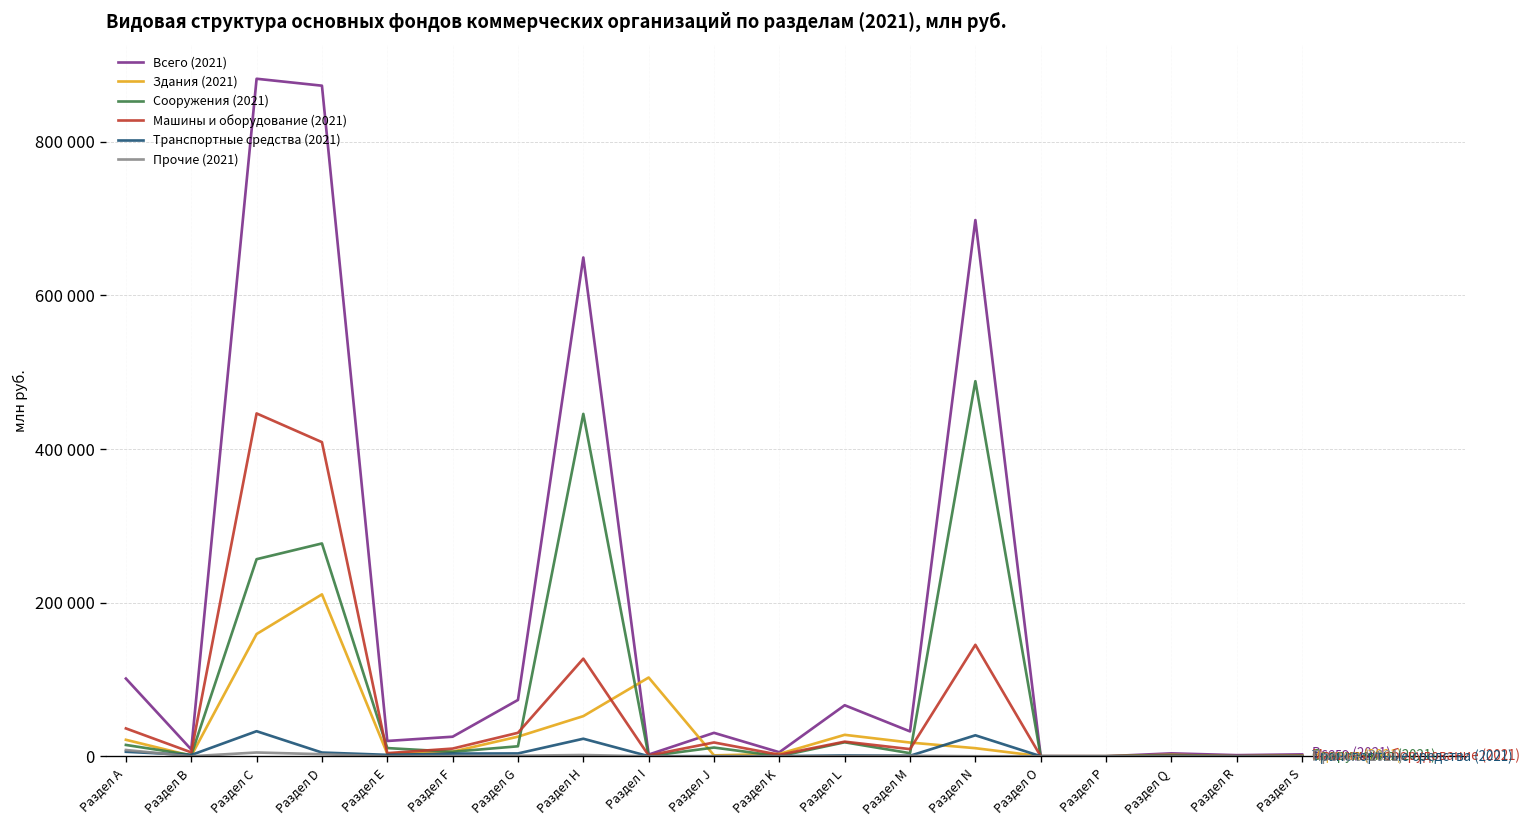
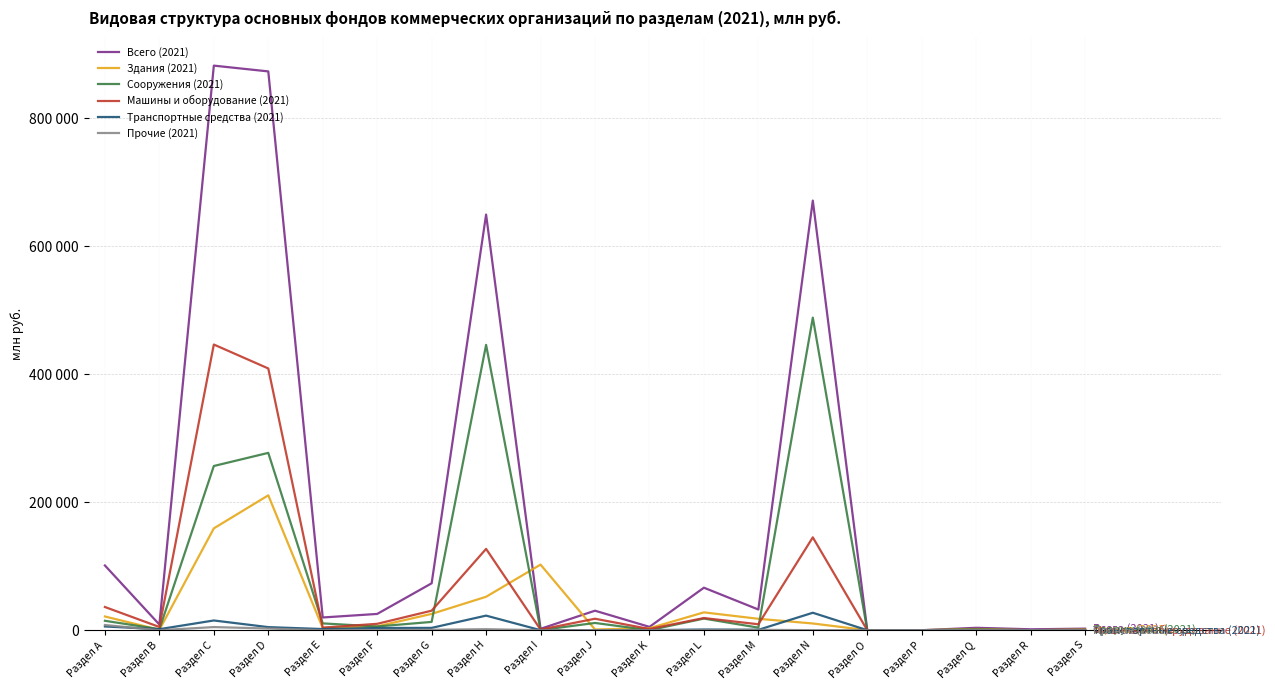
  {
    "Всего (2021)": {
      "Раздел А": 100000,
      "Раздел C": 880000,
      "Раздел D": 870000,
      "Раздел E": 20000,
      "Раздел F": 30000,
      "Раздел G": 70000,
      "Раздел H": 650000,
      "Раздел J": 30000,
      "Раздел L": 70000,
      "Раздел M": 30000,
-     "Раздел N": 700000
+     "Раздел N": 670000
    },
    "Здания (2021)": {
      "Раздел А": 20000,
      "Раздел C": 160000,
      "Раздел D": 210000,
      "Раздел G": 30000,
      "Раздел H": 50000,
      "Раздел I": 100000,
      "Раздел L": 30000,
      "Раздел M": 20000,
      "Раздел N": 10000
    },
    "Сооружения (2021)": {
      "Раздел А": 10000,
      "Раздел C": 260000,
      "Раздел D": 280000,
      "Раздел E": 10000,
      "Раздел G": 10000,
      "Раздел H": 450000,
      "Раздел J": 10000,
      "Раздел N": 490000
    },
    "Машины и оборудование (2021)": {
      "Раздел А": 40000,
      "Раздел C": 450000,
      "Раздел D": 410000,
      "Раздел F": 10000,
      "Раздел G": 30000,
      "Раздел H": 130000,
      "Раздел J": 20000,
      "Раздел M": 10000,
      "Раздел N": 150000
    },
    "Транспортные средства (2021)": {
-     "Раздел C": 30000,
+     "Раздел C": 20000,
      "Раздел H": 20000,
      "Раздел N": 30000
    },
    "Прочие (2021)": {
      "Раздел C": 0,
      "Раздел H": 0,
      "Раздел N": 0
    }
  }
